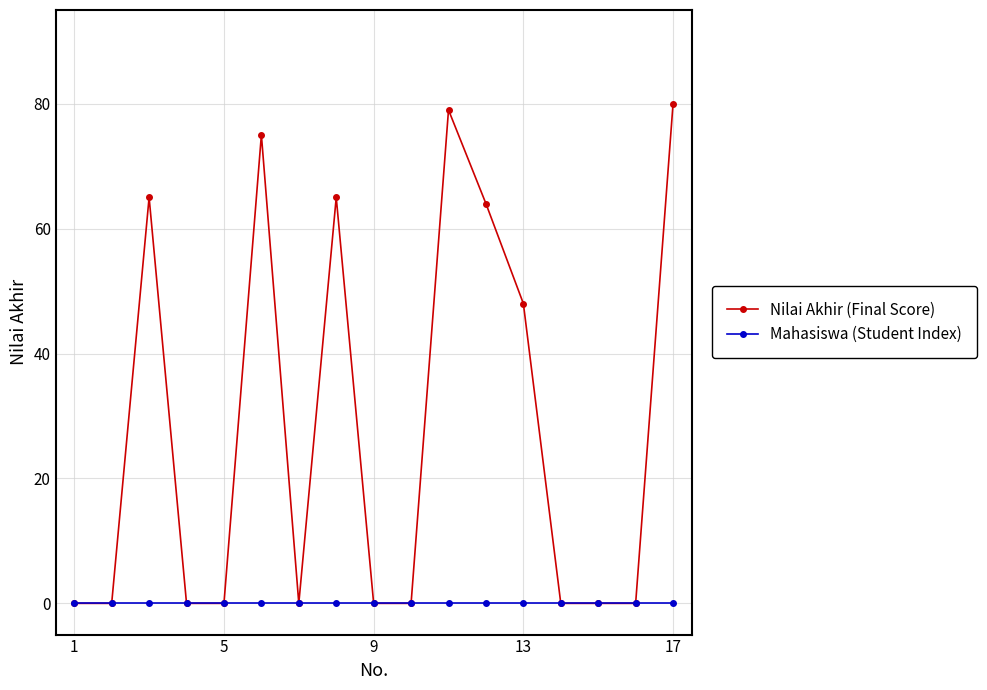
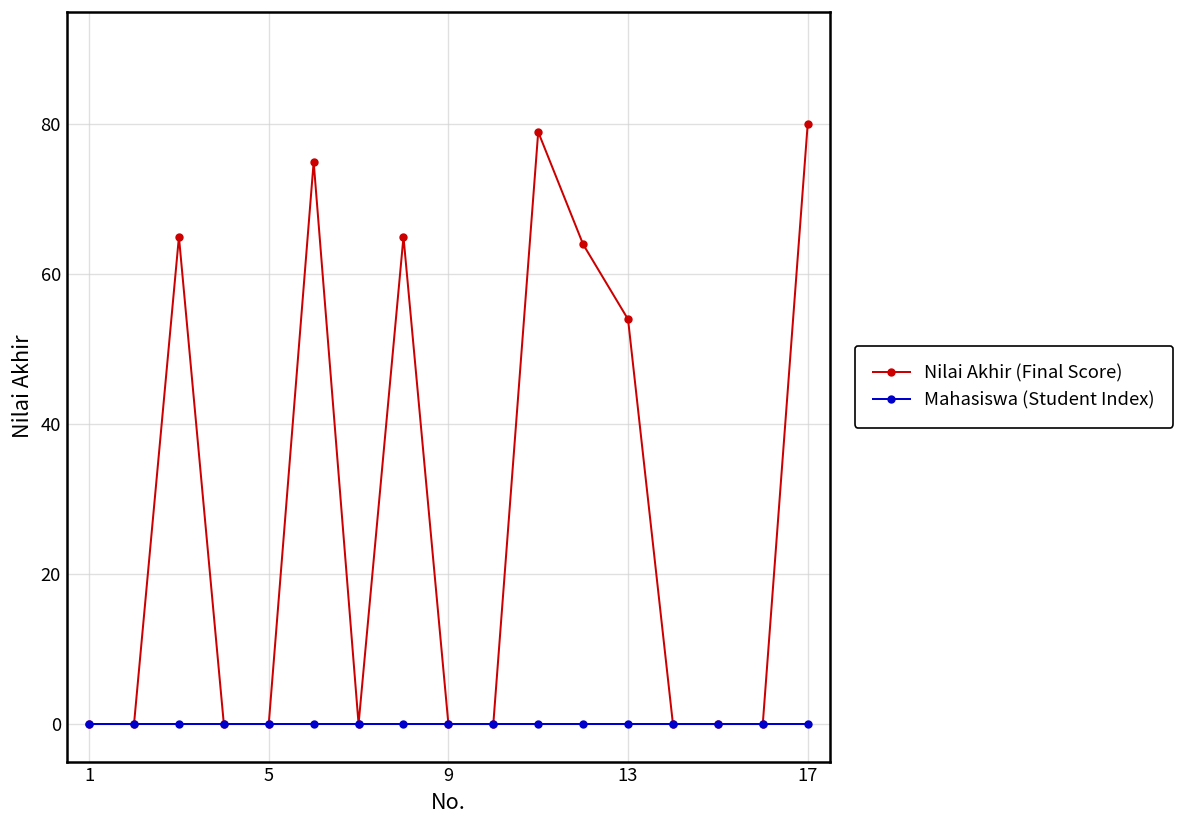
  {
    "Nilai Akhir (Final Score)": {
-     "13": 48,
+     "13": 54,
      "17": 80
    },
    "Mahasiswa (Student Index)": {
      "13": 0,
      "17": 0
    }
  }
